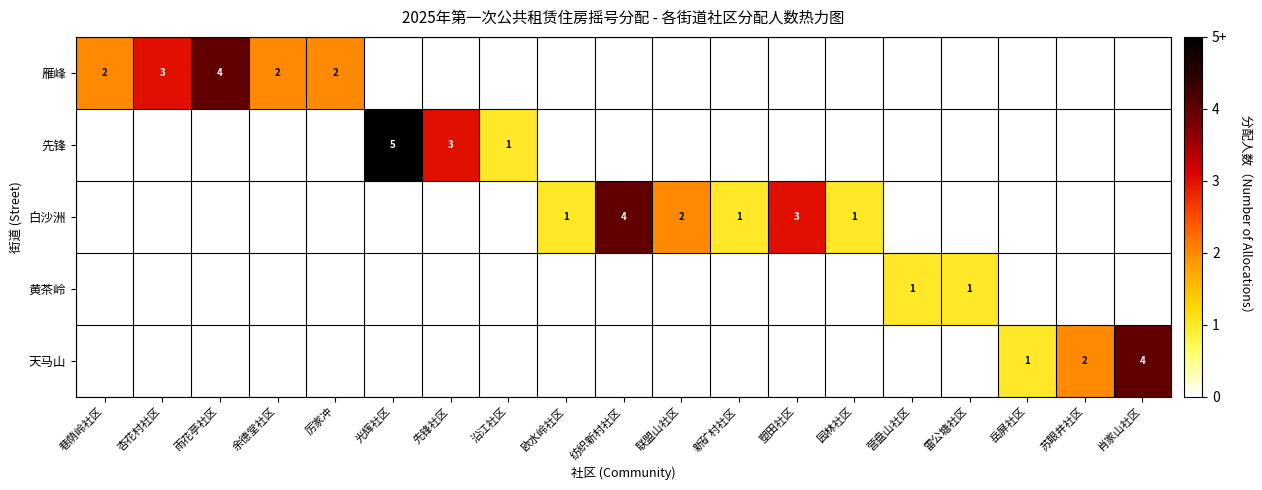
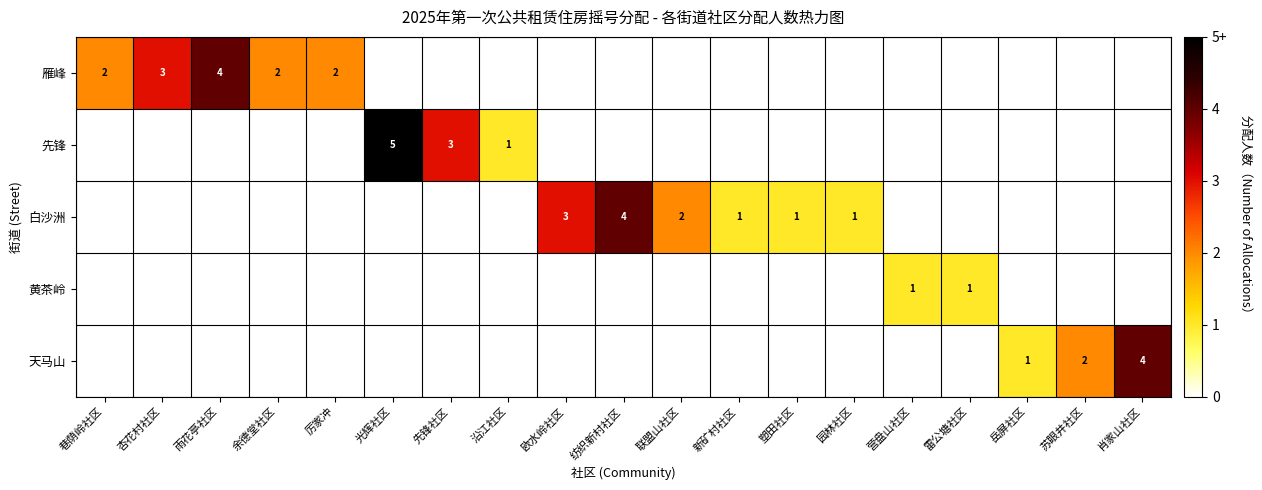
  {
    "雁峰": {
      "巷荫岭社区": 2,
      "杏花村社区": 3,
      "雨花亭社区": 4,
      "余德堂社区": 2,
      "厉家冲": 2
    },
    "先锋": {
      "光辉社区": 5,
      "先锋社区": 3,
      "沿江社区": 1
    },
    "白沙洲": {
-     "欧水岭社区": 1,
+     "欧水岭社区": 3,
      "纺织新村社区": 4,
      "联盟山社区": 2,
      "新矿村社区": 1,
-     "塑田社区": 3,
+     "塑田社区": 1,
      "园林社区": 1
    },
    "黄茶岭": {
      "营盘山社区": 1,
      "雷公塘社区": 1
    },
    "天马山": {
      "岳屏社区": 1,
      "苏眼井社区": 2,
      "肖家山社区": 4
    }
  }
